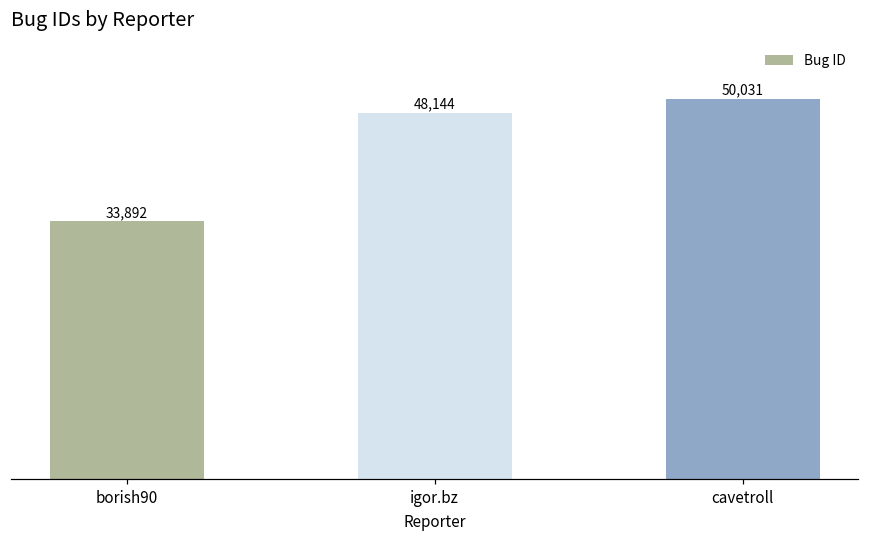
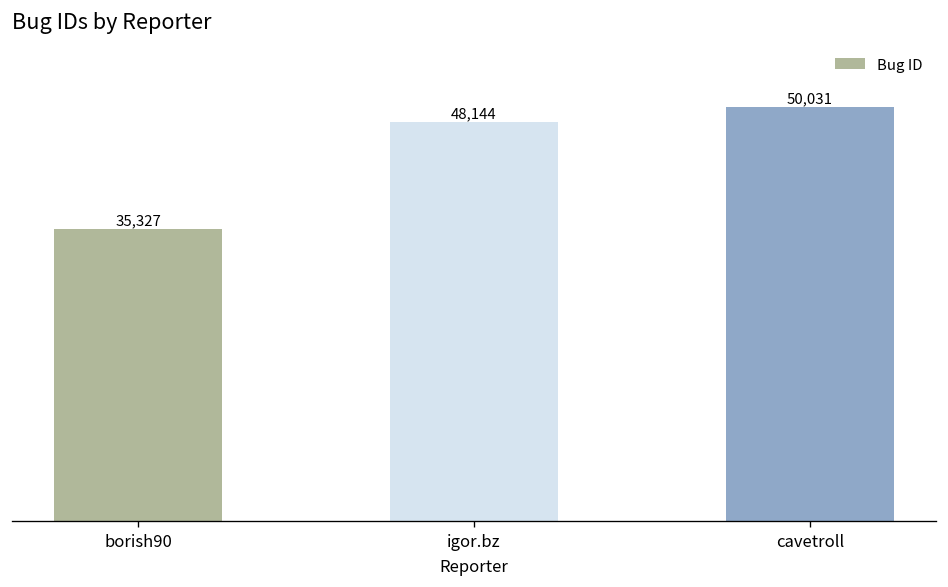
  {
-   "borish90": "33,892",
+   "borish90": "35,327",
    "igor.bz": "48,144",
    "cavetroll": "50,031"
  }
